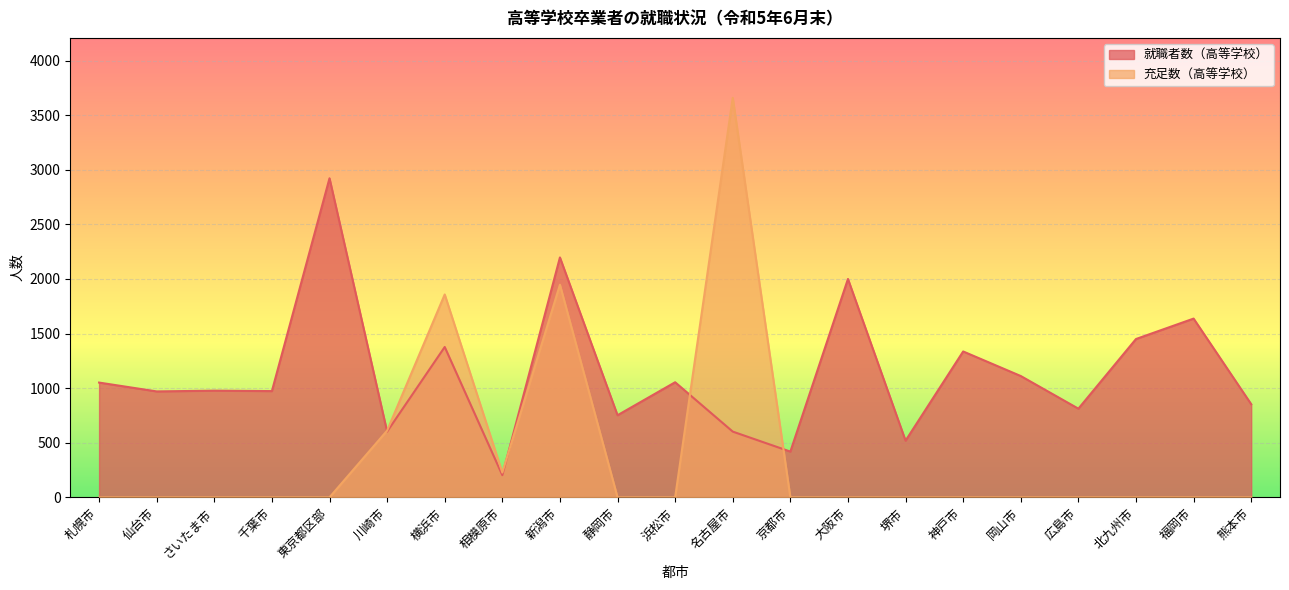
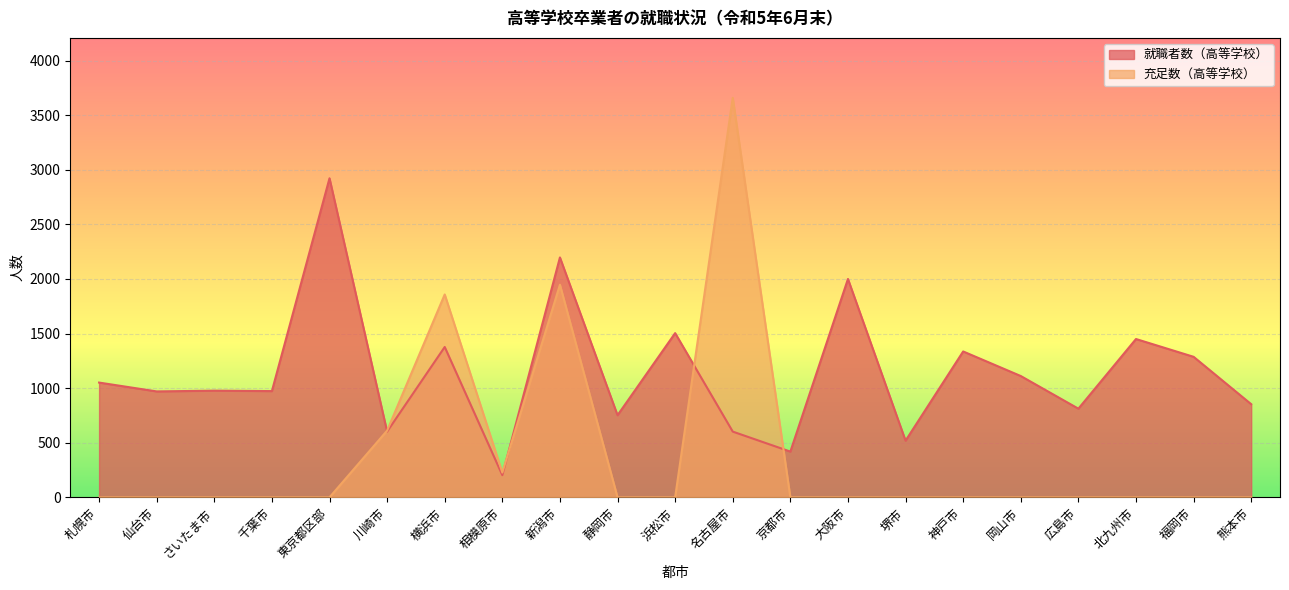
  {
    "就職者数（高等学校）": {
      "札幌市": 1050,
      "仙台市": 970,
      "さいたま市": 980,
      "千葉市": 970,
      "東京都区部": 2920,
      "横浜市": 1380,
      "相模原市": 200,
      "新潟市": 2200,
      "静岡市": 750,
-     "浜松市": 1050,
+     "浜松市": 1500,
      "名古屋市": 600,
      "京都市": 420,
      "大阪市": 2000,
      "堺市": 520,
      "神戸市": 1340,
      "岡山市": 1110,
      "広島市": 810,
      "北九州市": 1450,
-     "福岡市": 1640,
+     "福岡市": 1290,
      "熊本市": 850
    },
    "充足数（高等学校）": {
      "札幌市": 0,
      "仙台市": 0,
      "さいたま市": 0,
      "千葉市": 0,
      "東京都区部": 0,
      "横浜市": 1860,
      "相模原市": 230,
      "新潟市": 1950,
      "静岡市": 0,
      "浜松市": 0,
      "名古屋市": 3660,
      "京都市": 0,
      "大阪市": 0,
      "堺市": 0,
      "神戸市": 0,
      "岡山市": 0,
      "広島市": 0,
      "北九州市": 0,
      "福岡市": 0,
      "熊本市": 0
    }
  }
